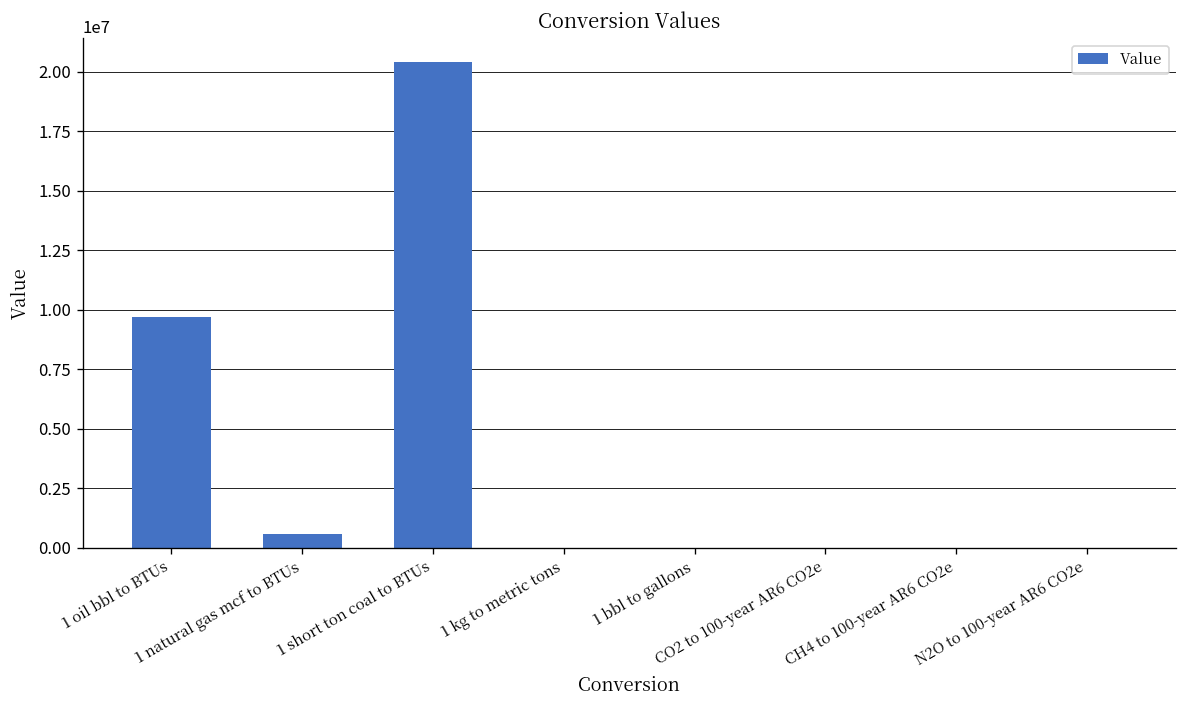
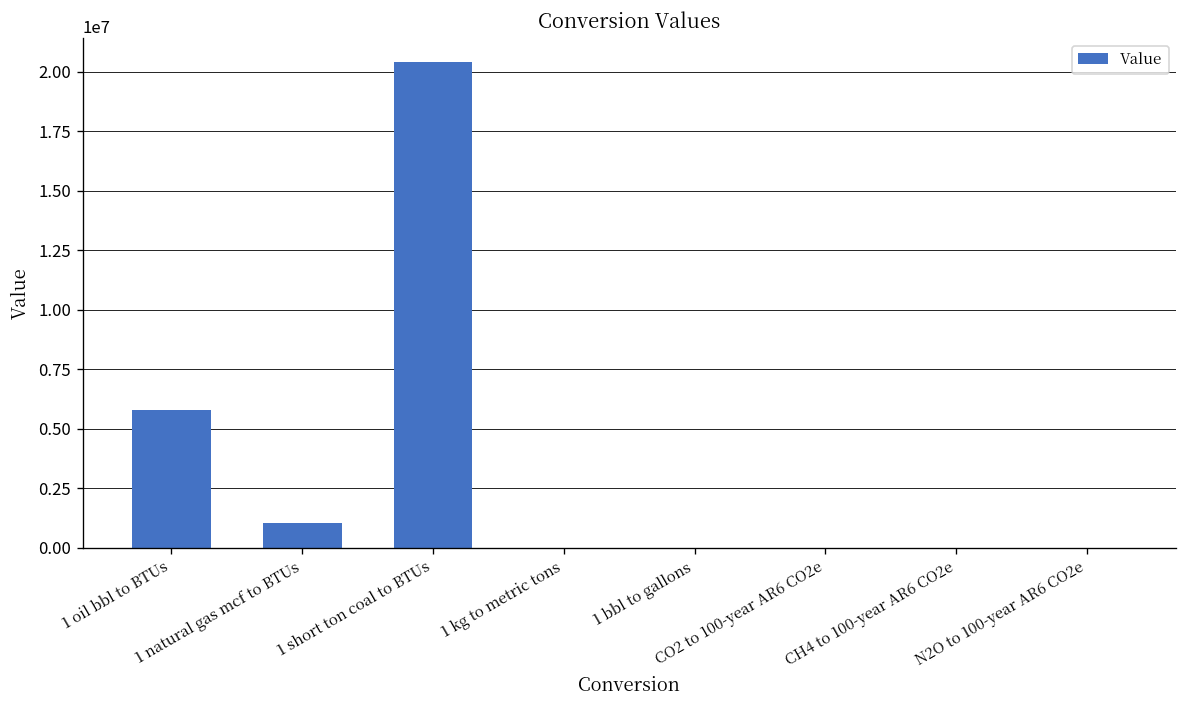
  {
-   "1 oil bbl to BTUs": 9700000,
-   "1 natural gas mcf to BTUs": 600000,
+   "1 oil bbl to BTUs": 5800000,
+   "1 natural gas mcf to BTUs": 1000000,
    "1 short ton coal to BTUs": 20400000
  }
